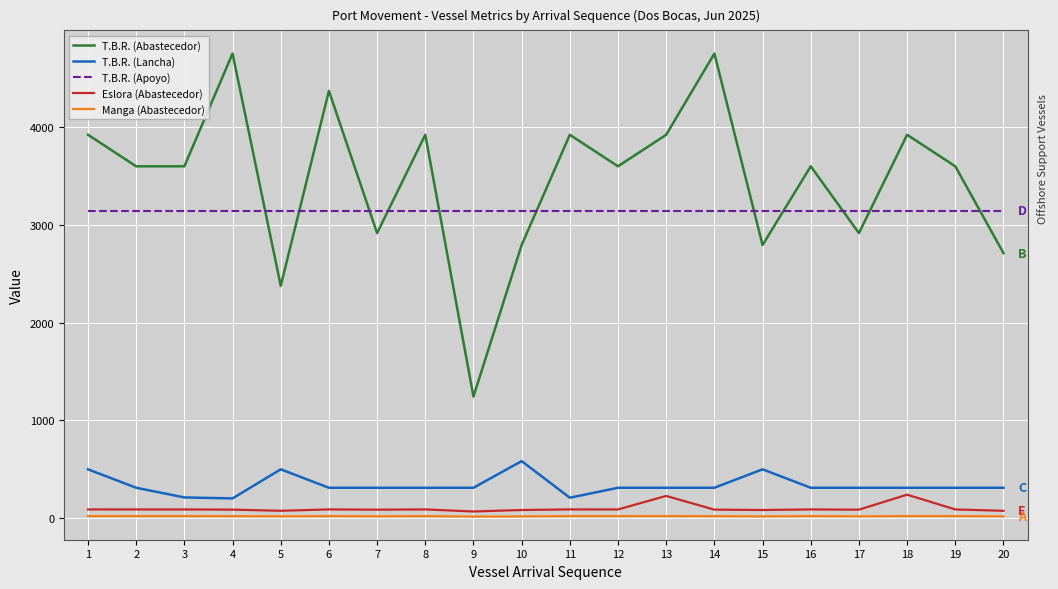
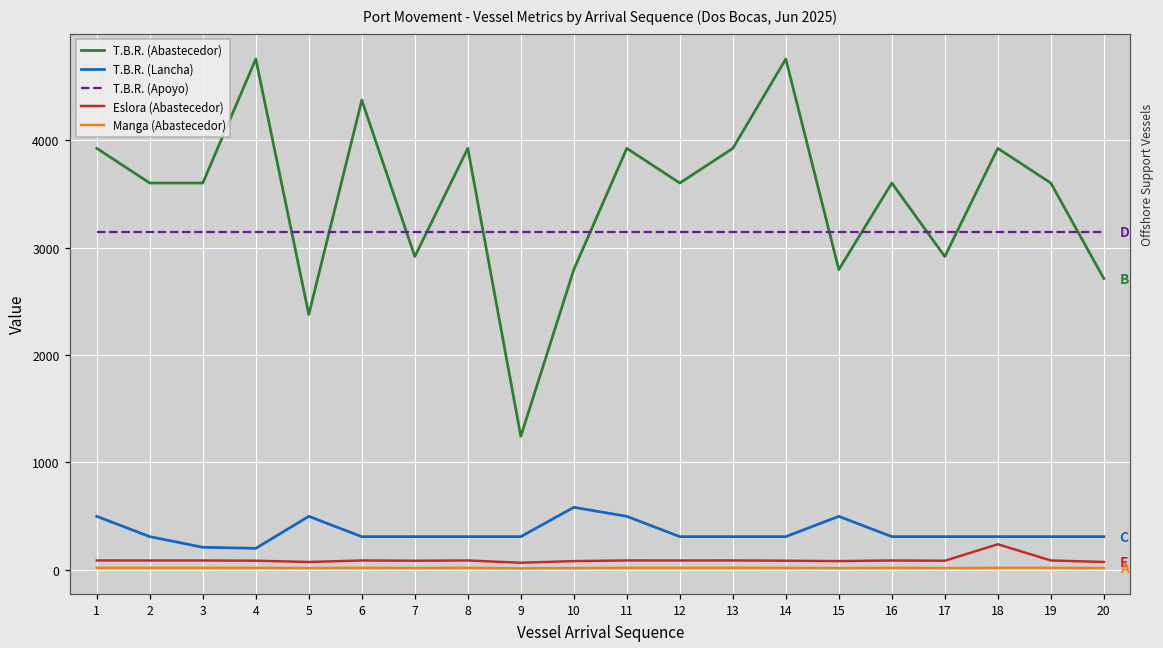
  {
    "T.B.R. (Abastecedor)": {
      "1": 3900,
      "2": 3600,
      "3": 3600,
      "4": 4800,
      "5": 2400,
      "6": 4400,
      "7": 2900,
      "8": 3900,
      "9": 1200,
      "10": 2800,
      "11": 3900,
      "12": 3600,
      "13": 3900,
      "14": 4800,
      "15": 2800,
      "16": 3600,
      "17": 2900,
      "18": 3900,
      "19": 3600,
      "20": 2700
    },
    "T.B.R. (Lancha)": {
      "1": 500,
      "2": 300,
      "3": 200,
      "4": 200,
      "5": 500,
      "6": 300,
      "7": 300,
      "8": 300,
      "9": 300,
      "10": 600,
-     "11": 200,
+     "11": 500,
      "12": 300,
      "13": 300,
      "14": 300,
      "15": 500,
      "16": 300,
      "17": 300,
      "18": 300,
      "19": 300,
      "20": 300
    },
    "T.B.R. (Apoyo)": {
      "1": 3100,
      "2": 3100,
      "3": 3100,
      "4": 3100,
      "5": 3100,
      "6": 3100,
      "7": 3100,
      "8": 3100,
      "9": 3100,
      "10": 3100,
      "11": 3100,
      "12": 3100,
      "13": 3100,
      "14": 3100,
      "15": 3100,
      "16": 3100,
      "17": 3100,
      "18": 3100,
      "19": 3100,
      "20": 3100
    },
    "Eslora (Abastecedor)": {
      "1": 100,
      "2": 100,
      "3": 100,
      "4": 100,
      "5": 100,
      "6": 100,
      "7": 100,
      "8": 100,
      "9": 100,
      "10": 100,
      "11": 100,
      "12": 100,
-     "13": 200,
+     "13": 100,
      "14": 100,
      "15": 100,
      "16": 100,
      "17": 100,
      "18": 200,
      "19": 100,
      "20": 100
    },
    "Manga (Abastecedor)": {
      "1": 0,
      "2": 0,
      "3": 0,
      "4": 0,
      "5": 0,
      "6": 0,
      "7": 0,
      "8": 0,
      "9": 0,
      "10": 0,
      "11": 0,
      "12": 0,
      "13": 0,
      "14": 0,
      "15": 0,
      "16": 0,
      "17": 0,
      "18": 0,
      "19": 0,
      "20": 0
    }
  }
